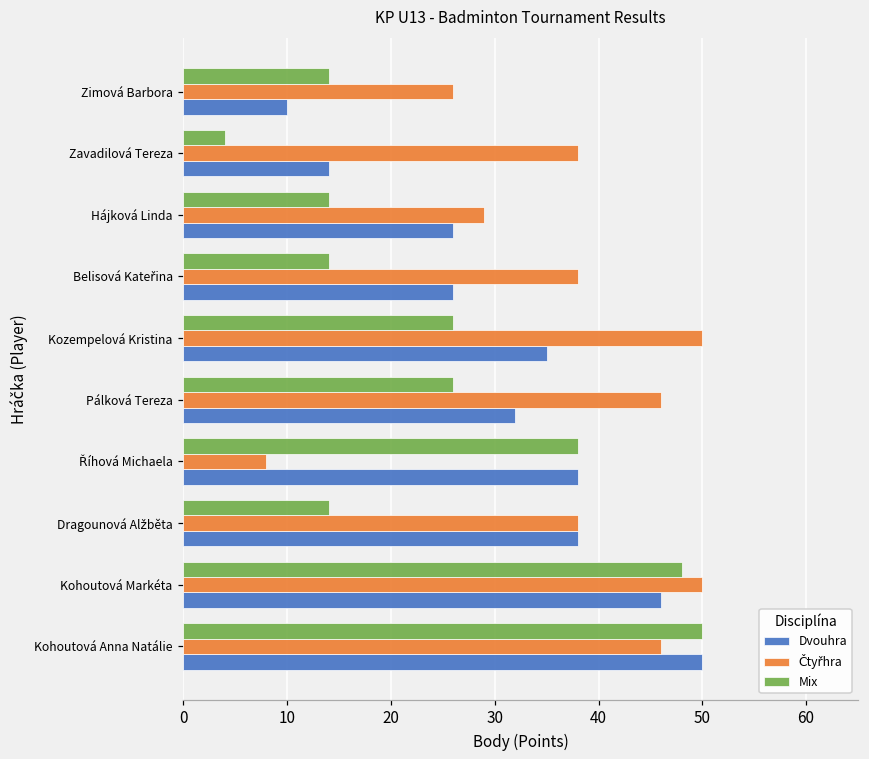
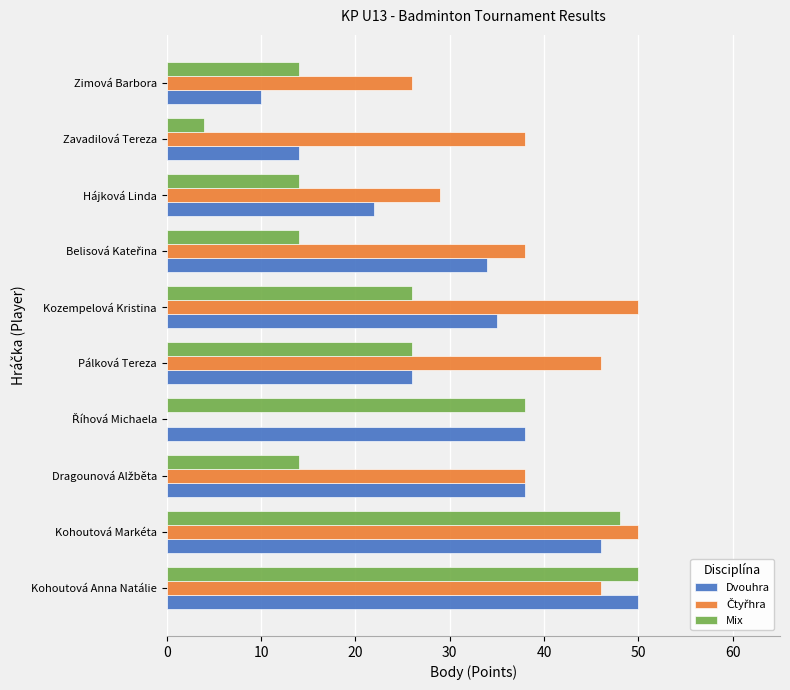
  {
    "Dvouhra": {
      "Zimová Barbora": 10,
      "Zavadilová Tereza": 14,
-     "Hájková Linda": 26,
-     "Belisová Kateřina": 26,
+     "Hájková Linda": 22,
+     "Belisová Kateřina": 34,
      "Kozempelová Kristina": 35,
-     "Pálková Tereza": 32,
+     "Pálková Tereza": 26,
      "Říhová Michaela": 38,
      "Dragounová Alžběta": 38,
      "Kohoutová Markéta": 46,
      "Kohoutová Anna Natálie": 50
    },
    "Čtyřhra": {
      "Zimová Barbora": 26,
      "Zavadilová Tereza": 38,
      "Hájková Linda": 29,
      "Belisová Kateřina": 38,
      "Kozempelová Kristina": 50,
      "Pálková Tereza": 46,
-     "Říhová Michaela": 8,
+     "Říhová Michaela": 0,
      "Dragounová Alžběta": 38,
      "Kohoutová Markéta": 50,
      "Kohoutová Anna Natálie": 46
    },
    "Mix": {
      "Zimová Barbora": 14,
      "Zavadilová Tereza": 4,
      "Hájková Linda": 14,
      "Belisová Kateřina": 14,
      "Kozempelová Kristina": 26,
      "Pálková Tereza": 26,
      "Říhová Michaela": 38,
      "Dragounová Alžběta": 14,
      "Kohoutová Markéta": 48,
      "Kohoutová Anna Natálie": 50
    }
  }
